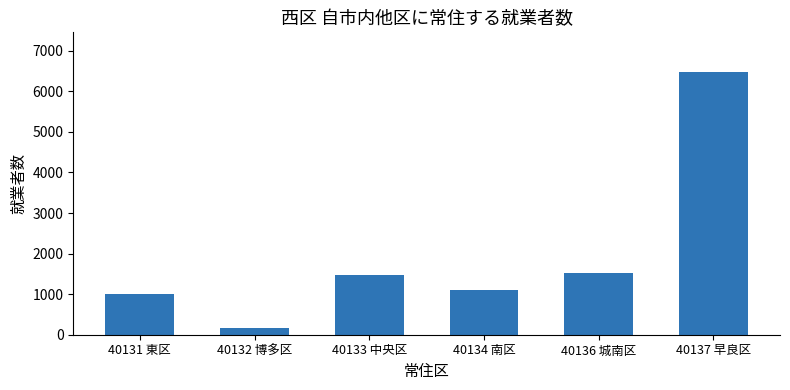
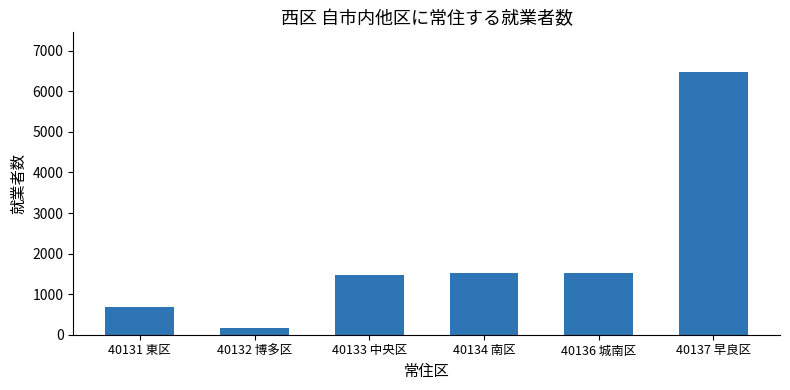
  {
-   "40131 東区": 1000,
+   "40131 東区": 700,
    "40132 博多区": 200,
    "40133 中央区": 1500,
-   "40134 南区": 1100,
+   "40134 南区": 1500,
    "40136 城南区": 1500,
    "40137 早良区": 6500
  }
